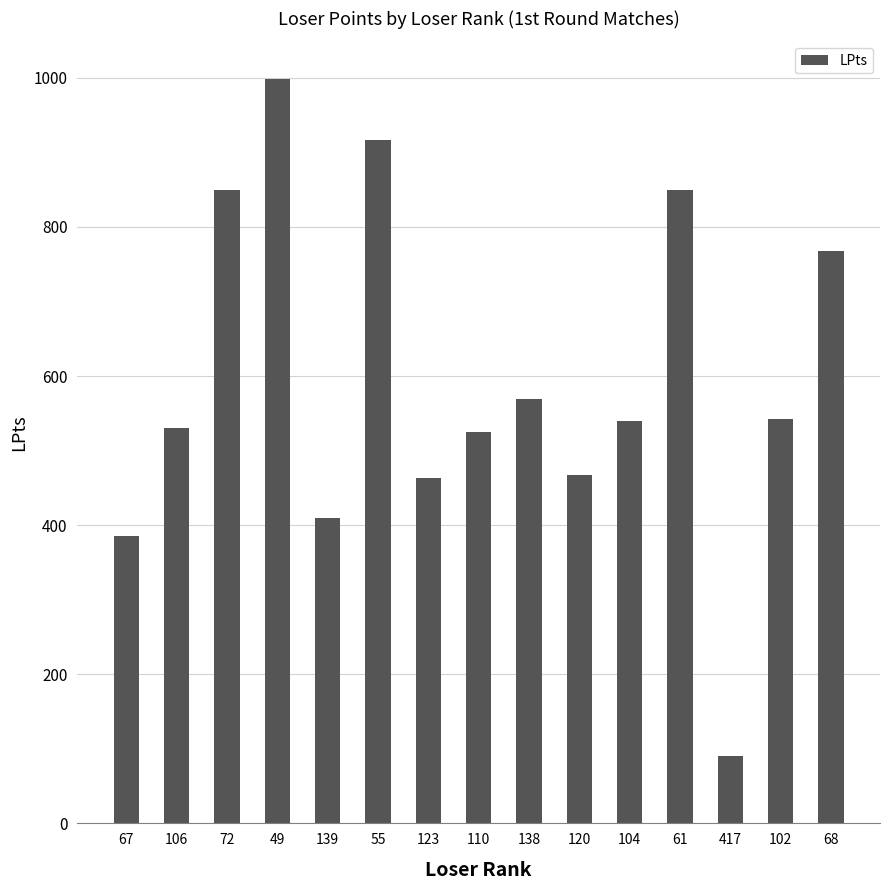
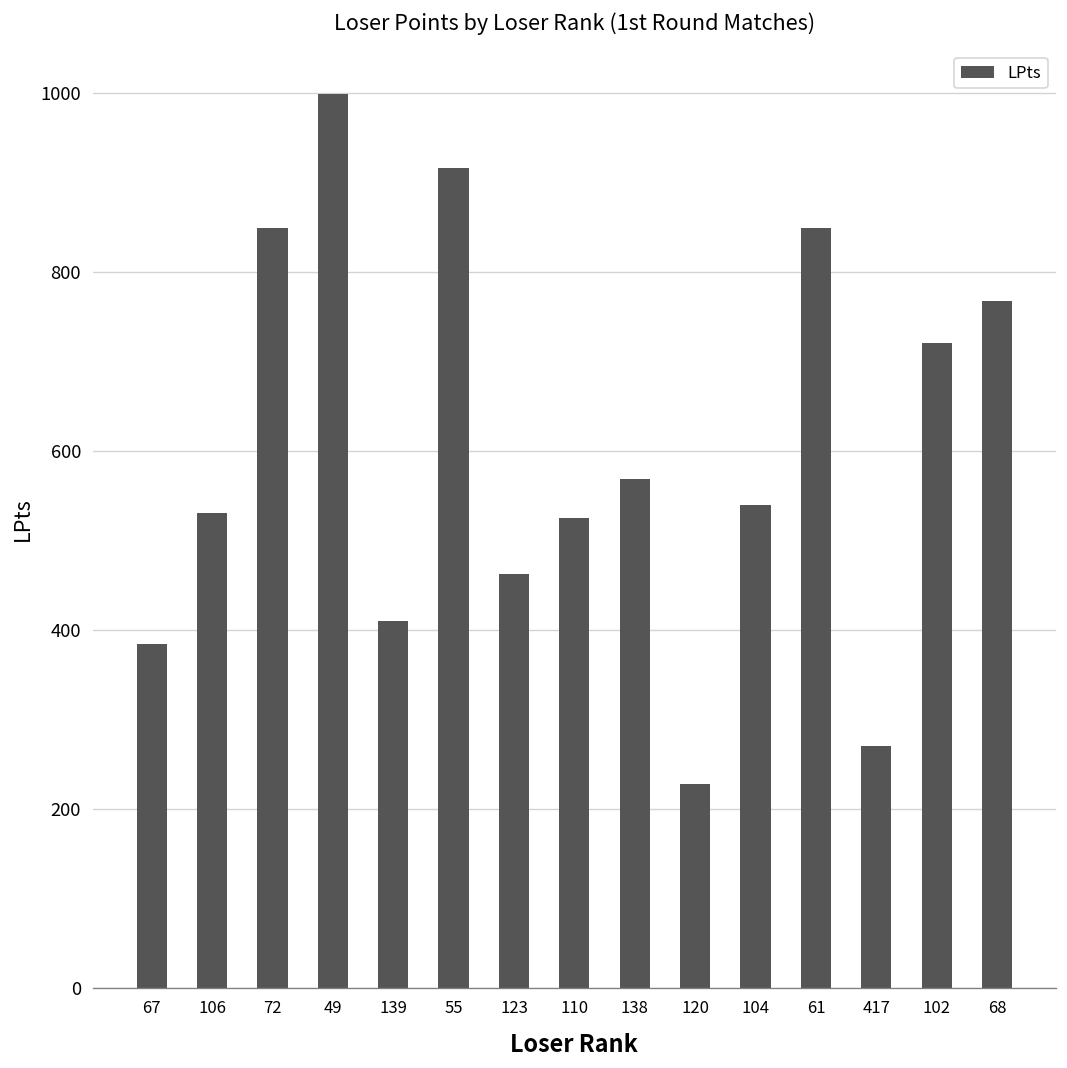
  {
    "67": 390,
    "106": 530,
    "72": 850,
    "49": 1000,
    "139": 410,
    "55": 920,
    "123": 460,
    "110": 530,
    "138": 570,
-   "120": 470,
+   "120": 230,
    "104": 540,
    "61": 850,
-   "417": 90,
-   "102": 540,
+   "417": 270,
+   "102": 720,
    "68": 770
  }
